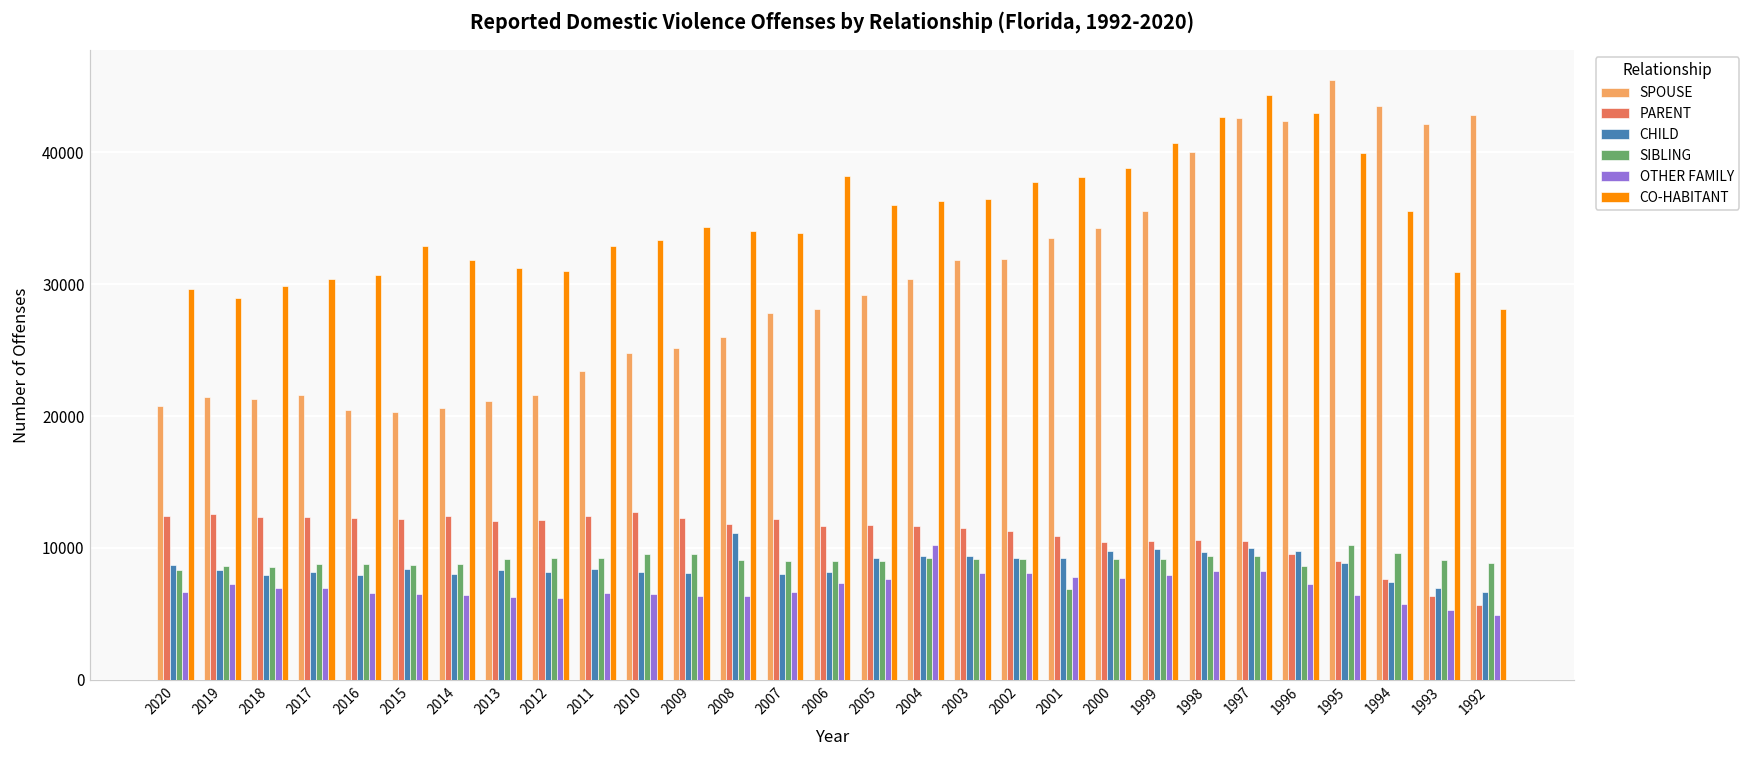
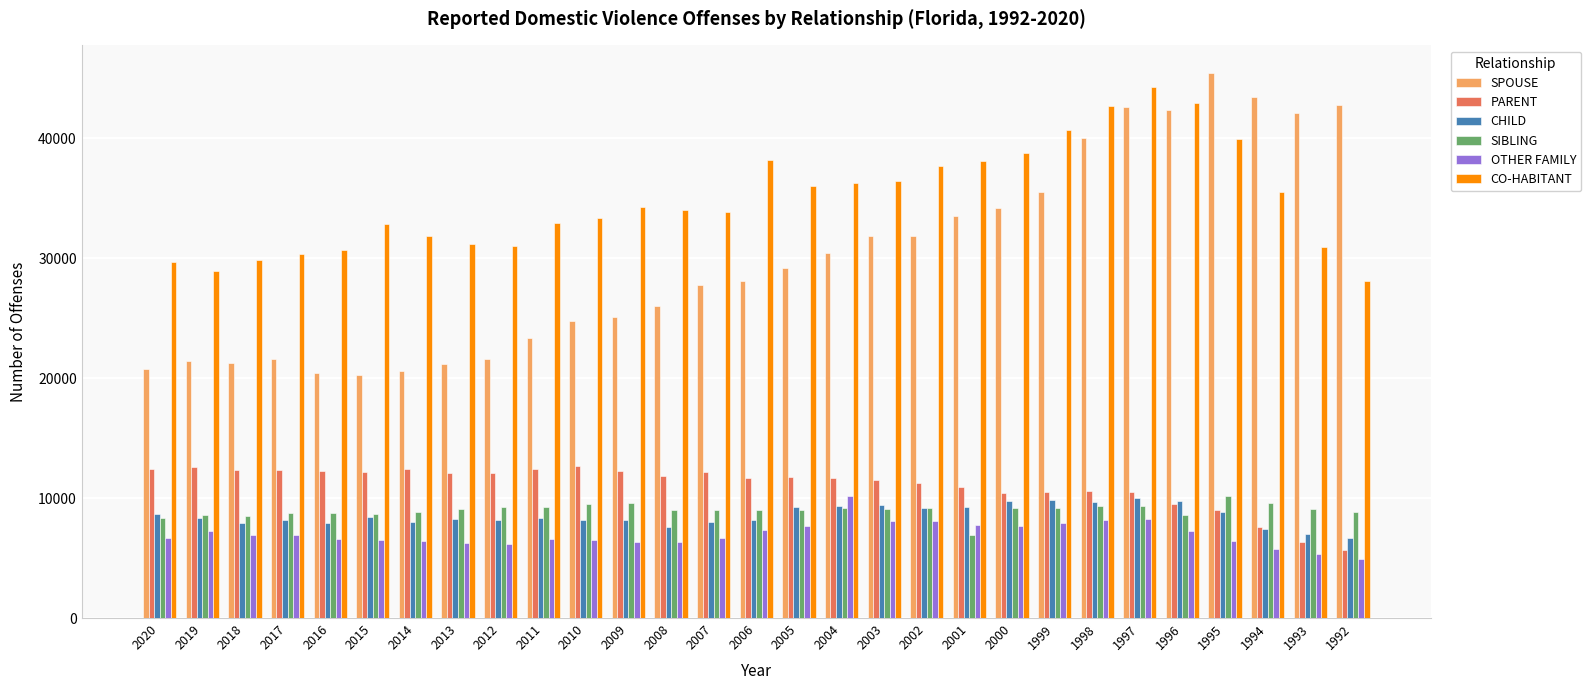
  {
    "CHILD": {
      "2020": 8700,
      "2019": 8300,
      "2018": 7900,
      "2017": 8200,
      "2016": 8000,
      "2015": 8400,
      "2014": 8000,
      "2013": 8300,
      "2012": 8200,
      "2011": 8400,
      "2010": 8200,
      "2009": 8100,
-     "2008": 11100,
+     "2008": 7600,
      "2007": 8000,
      "2006": 8200,
      "2005": 9300,
      "2004": 9400,
      "2003": 9400,
      "2002": 9200,
      "2001": 9200,
      "2000": 9800,
      "1999": 9900,
      "1998": 9700,
      "1997": 10000,
      "1996": 9800,
      "1995": 8900,
      "1994": 7400,
      "1993": 7000,
      "1992": 6700
    },
    "SIBLING": {
      "2020": 8300,
      "2019": 8600,
      "2018": 8500,
      "2017": 8800,
      "2016": 8800,
      "2015": 8700,
      "2014": 8800,
      "2013": 9100,
      "2012": 9200,
      "2011": 9200,
      "2010": 9500,
      "2009": 9600,
      "2008": 9000,
      "2007": 9000,
      "2006": 9000,
      "2005": 9000,
      "2004": 9200,
      "2003": 9100,
      "2002": 9200,
      "2001": 6900,
      "2000": 9200,
      "1999": 9200,
      "1998": 9400,
      "1997": 9400,
      "1996": 8600,
      "1995": 10200,
      "1994": 9600,
      "1993": 9100,
      "1992": 8900
    },
    "OTHER FAMILY": {
      "2020": 6600,
      "2019": 7200,
      "2018": 6900,
      "2017": 6900,
      "2016": 6600,
      "2015": 6500,
      "2014": 6500,
      "2013": 6300,
      "2012": 6200,
      "2011": 6600,
      "2010": 6500,
      "2009": 6300,
      "2008": 6300,
      "2007": 6700,
      "2006": 7300,
      "2005": 7700,
      "2004": 10200,
      "2003": 8100,
      "2002": 8100,
      "2001": 7800,
      "2000": 7700,
      "1999": 8000,
      "1998": 8200,
      "1997": 8200,
      "1996": 7200,
      "1995": 6400,
      "1994": 5800,
      "1993": 5300,
      "1992": 4900
    },
    "CO-HABITANT": {
      "2020": 29700,
      "2019": 28900,
      "2018": 29900,
      "2017": 30400,
      "2016": 30700,
      "2015": 32900,
      "2014": 31800,
      "2013": 31200,
      "2012": 31000,
      "2011": 32900,
      "2010": 33400,
      "2009": 34300,
      "2008": 34100,
      "2007": 33900,
      "2006": 38200,
      "2005": 36000,
      "2004": 36300,
      "2003": 36500,
      "2002": 37700,
      "2001": 38100,
      "2000": 38800,
      "1999": 40700,
      "1998": 42700,
      "1997": 44300,
      "1996": 43000,
      "1995": 40000,
      "1994": 35600,
      "1993": 30900,
      "1992": 28100
    }
  }
